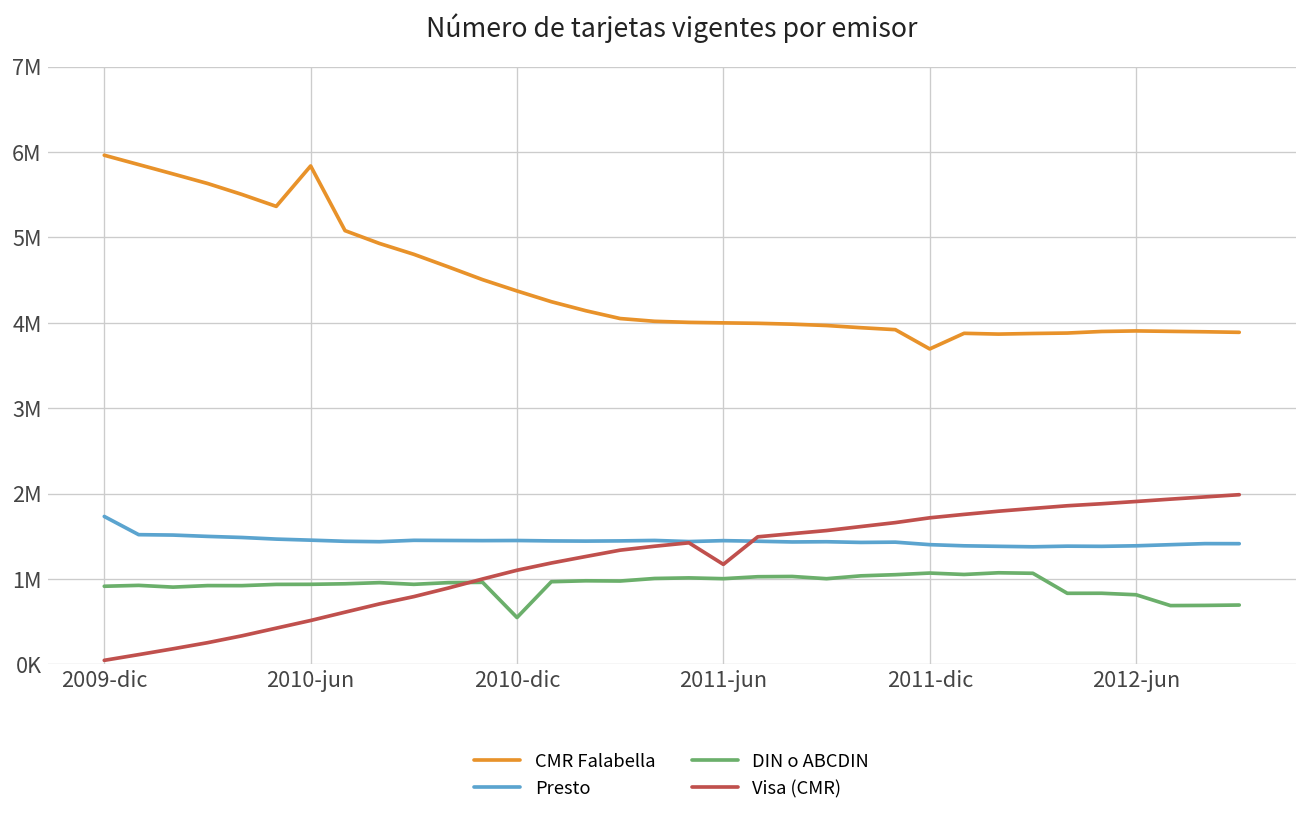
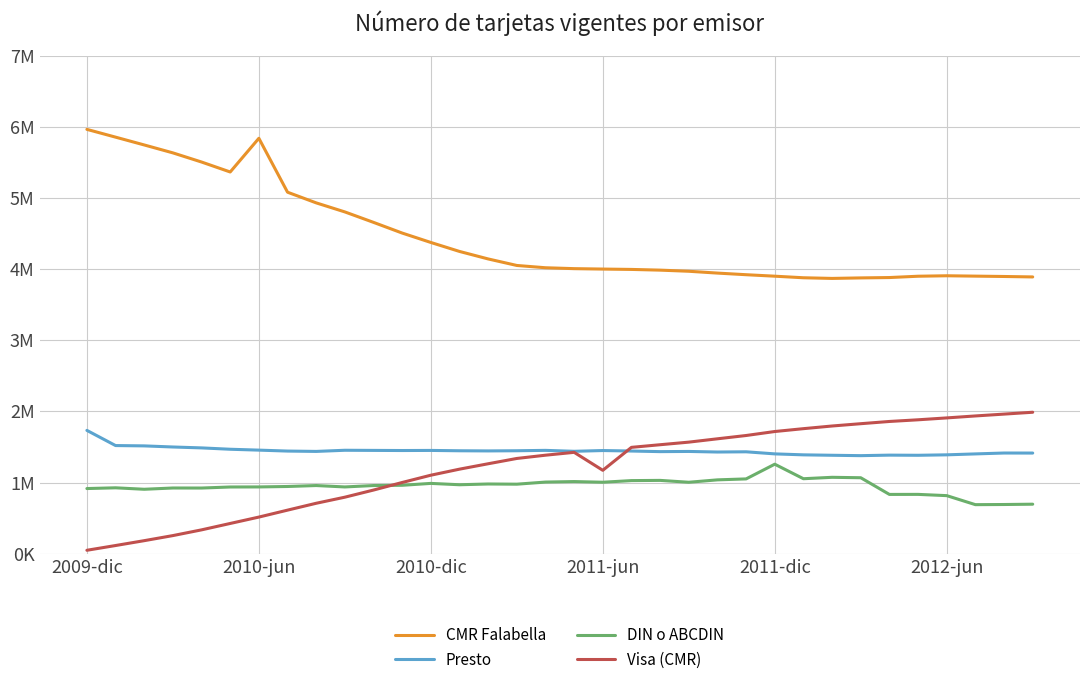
  {
    "CMR Falabella": {
      "2009-dic": 6000000,
      "2010-jun": 5800000,
      "2010-dic": 4400000,
      "2011-jun": 4000000,
-     "2011-dic": 3700000,
+     "2011-dic": 3900000,
      "2012-jun": 3900000
    },
    "Presto": {
      "2009-dic": 1700000,
      "2010-jun": 1500000,
      "2010-dic": 1500000,
      "2011-jun": 1500000,
      "2011-dic": 1400000,
      "2012-jun": 1400000
    },
    "DIN o ABCDIN": {
      "2009-dic": 900000,
      "2010-jun": 900000,
-     "2010-dic": 500000,
+     "2010-dic": 1000000,
      "2011-jun": 1000000,
-     "2011-dic": 1100000,
+     "2011-dic": 1300000,
      "2012-jun": 800000
    },
    "Visa (CMR)": {
      "2009-dic": 0,
      "2010-jun": 500000,
      "2010-dic": 1100000,
      "2011-jun": 1200000,
      "2011-dic": 1700000,
      "2012-jun": 1900000
    }
  }
